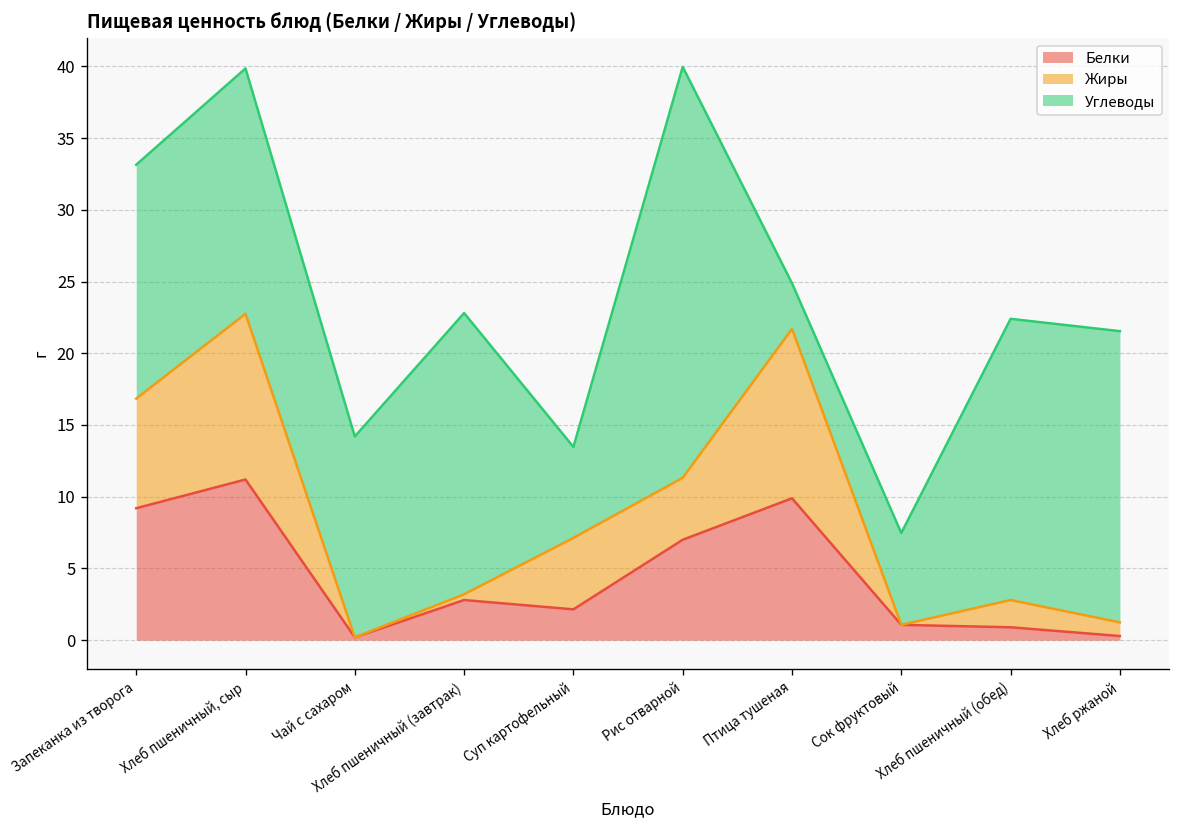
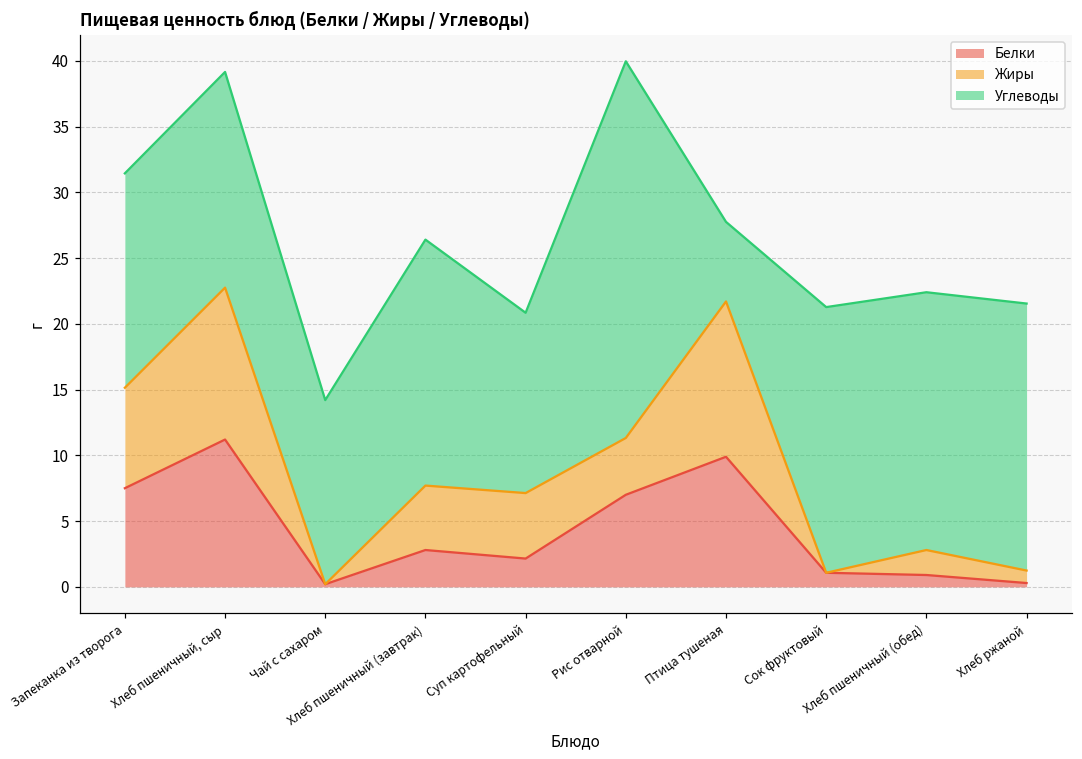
  {
    "Белки": {
-     "Запеканка из творога": 9.2,
+     "Запеканка из творога": 7.5,
      "Хлеб пшеничный, сыр": 11.2,
      "Хлеб пшеничный (завтрак)": 2.8,
      "Суп картофельный": 2.2,
      "Рис отварной": 7.0,
      "Птица тушеная": 9.9,
      "Хлеб пшеничный (обед)": 0.9,
      "Хлеб ржаной": 0.3
    },
    "Жиры": {
      "Запеканка из творога": 7.6,
      "Хлеб пшеничный, сыр": 11.6,
-     "Хлеб пшеничный (завтрак)": 0.4,
+     "Хлеб пшеничный (завтрак)": 4.9,
      "Суп картофельный": 5.0,
      "Рис отварной": 4.3,
      "Птица тушеная": 11.8,
      "Хлеб пшеничный (обед)": 1.9,
      "Хлеб ржаной": 1.0
    },
    "Углеводы": {
      "Запеканка из творога": 16.3,
-     "Хлеб пшеничный, сыр": 17.1,
+     "Хлеб пшеничный, сыр": 16.4,
      "Чай с сахаром": 14.0,
-     "Хлеб пшеничный (завтрак)": 19.6,
-     "Суп картофельный": 6.3,
+     "Хлеб пшеничный (завтрак)": 18.7,
+     "Суп картофельный": 13.7,
      "Рис отварной": 28.6,
-     "Птица тушеная": 3.2,
-     "Сок фруктовый": 6.4,
+     "Птица тушеная": 6.1,
+     "Сок фруктовый": 20.2,
      "Хлеб пшеничный (обед)": 19.6,
      "Хлеб ржаной": 20.3
    }
  }
